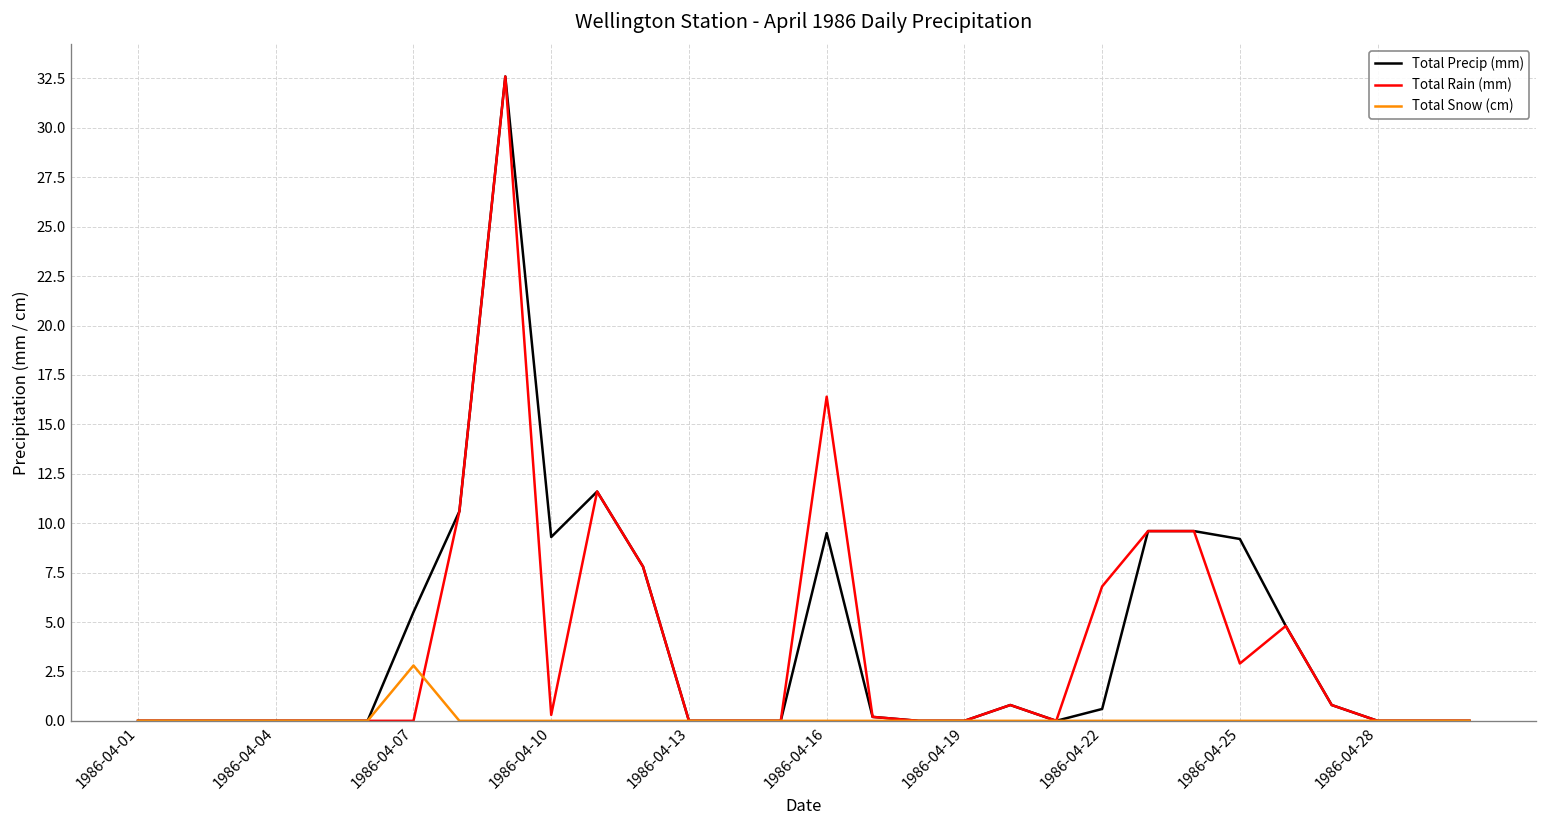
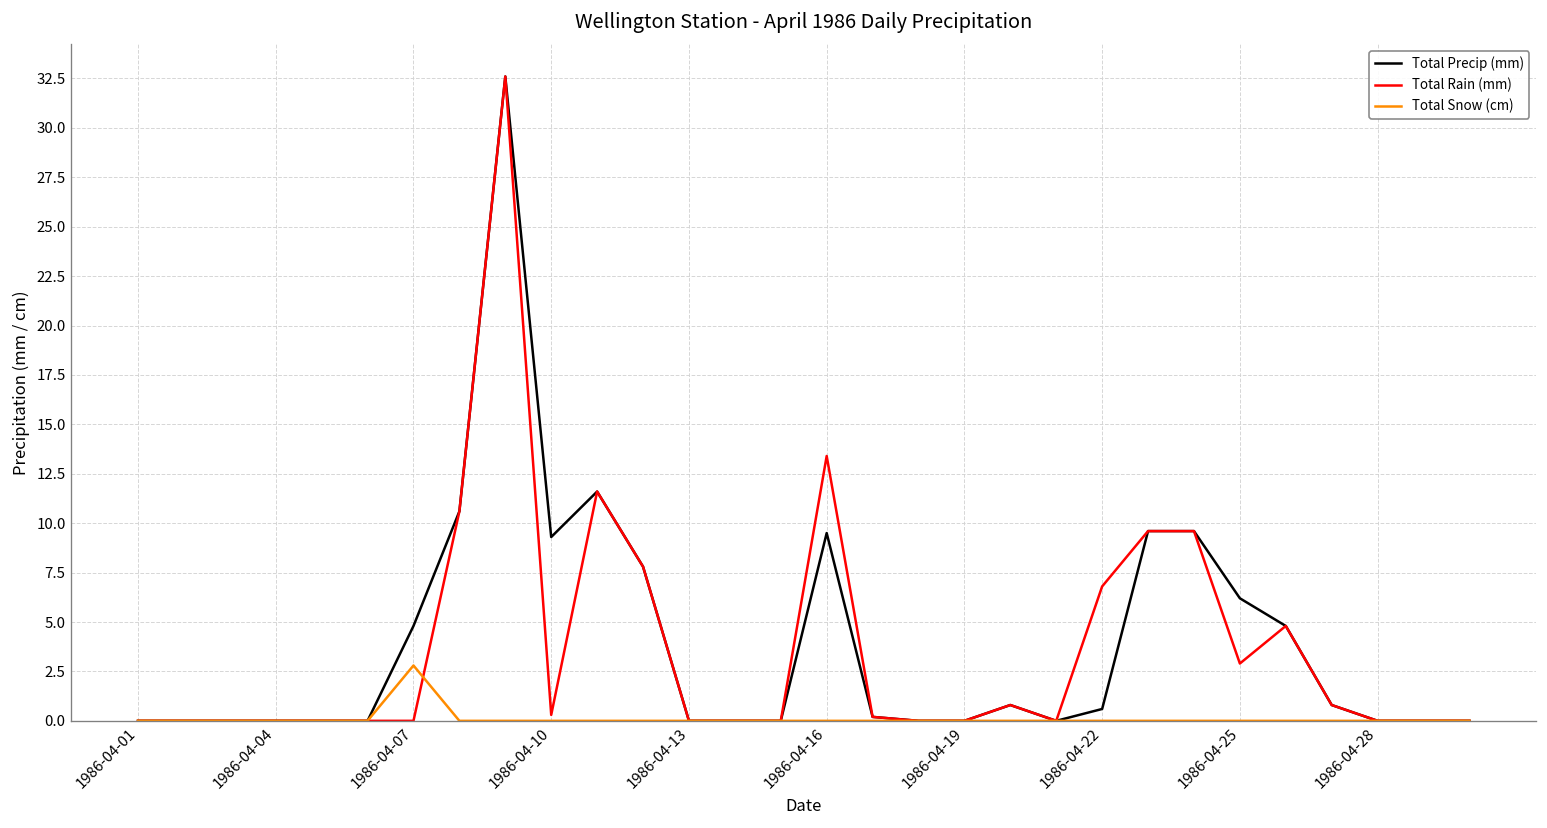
  {
    "Total Precip (mm)": {
-     "1986-04-07": 5.5,
+     "1986-04-07": 4.8,
      "1986-04-10": 9.3,
      "1986-04-16": 9.5,
      "1986-04-22": 0.6,
-     "1986-04-25": 9.2
+     "1986-04-25": 6.2
    },
    "Total Rain (mm)": {
      "1986-04-07": 0.0,
      "1986-04-10": 0.3,
-     "1986-04-16": 16.4,
+     "1986-04-16": 13.4,
      "1986-04-22": 6.8,
      "1986-04-25": 2.9
    },
    "Total Snow (cm)": {
      "1986-04-07": 2.8,
      "1986-04-10": 0.0,
      "1986-04-16": 0.0,
      "1986-04-22": 0.0,
      "1986-04-25": 0.0
    }
  }
